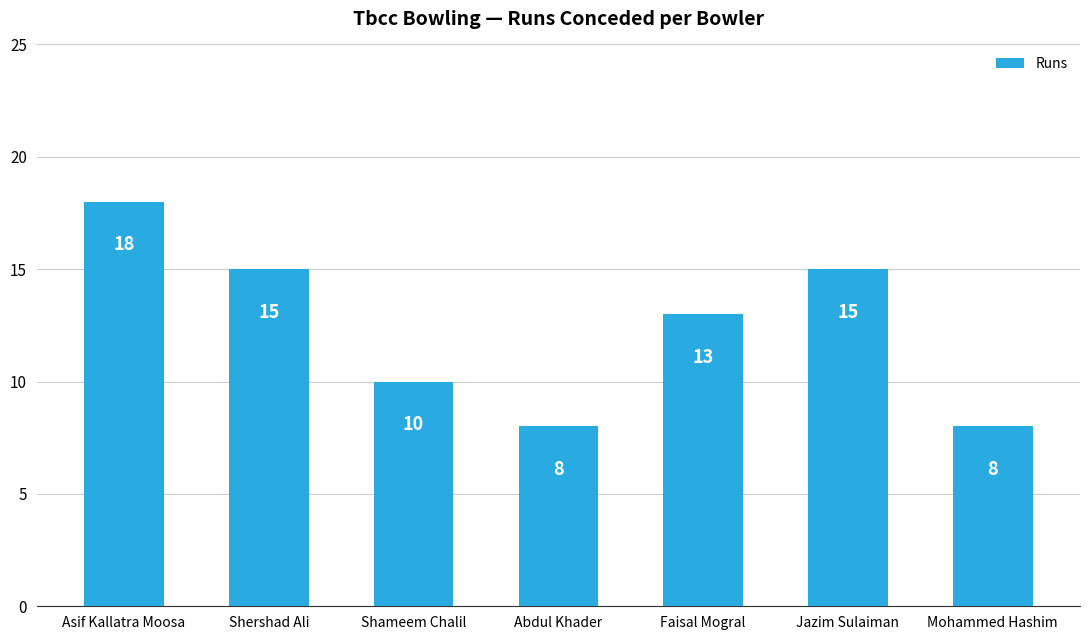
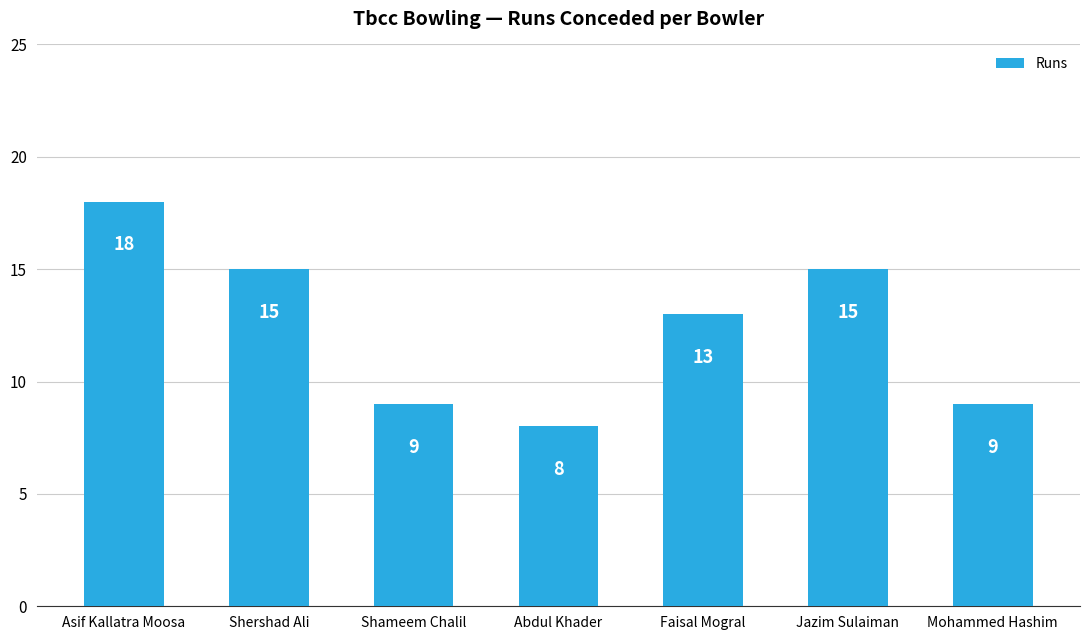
  {
    "Asif Kallatra Moosa": 18,
    "Shershad Ali": 15,
-   "Shameem Chalil": 10,
+   "Shameem Chalil": 9,
    "Abdul Khader": 8,
    "Faisal Mogral": 13,
    "Jazim Sulaiman": 15,
-   "Mohammed Hashim": 8
+   "Mohammed Hashim": 9
  }
